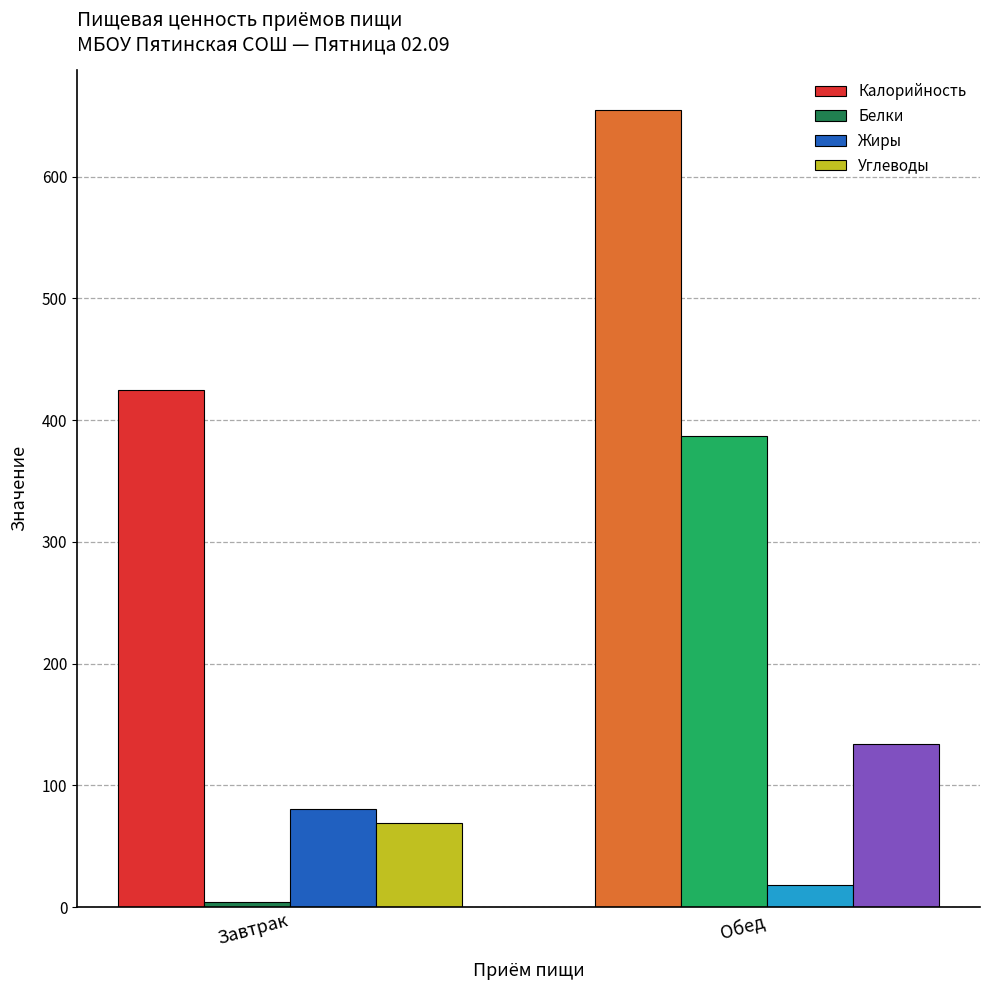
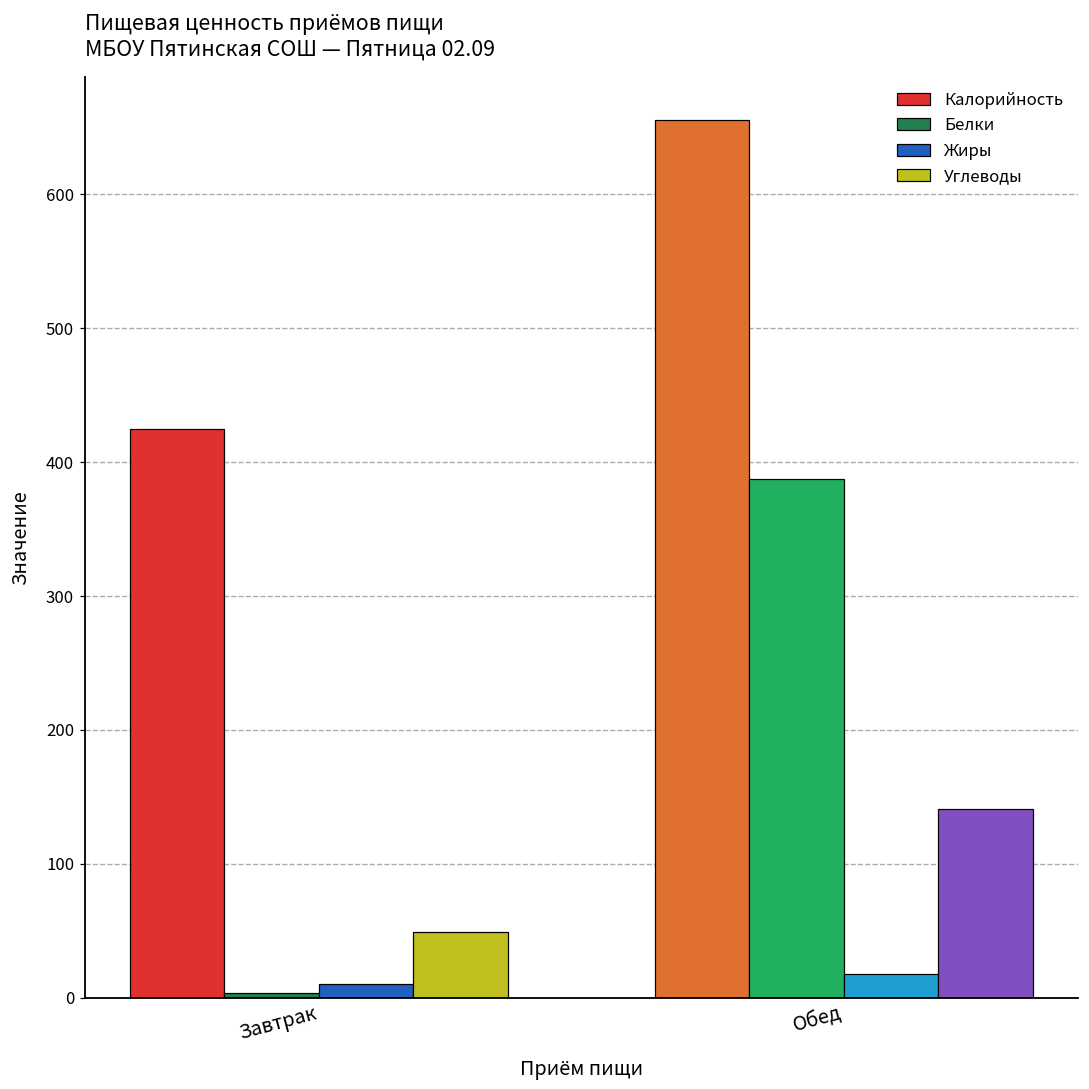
  {
    "Калорийность": {
      "Завтрак": 424,
      "Обед": 655
    },
    "Белки": {
      "Завтрак": 4,
      "Обед": 387
    },
    "Жиры": {
-     "Завтрак": 81,
+     "Завтрак": 10,
      "Обед": 18
    },
    "Углеводы": {
-     "Завтрак": 69,
-     "Обед": 134
+     "Завтрак": 49,
+     "Обед": 141
    }
  }
